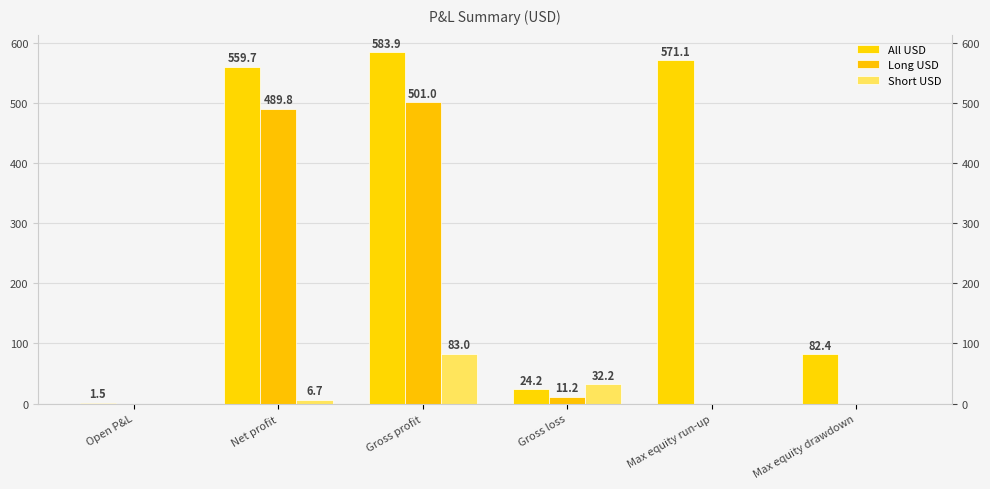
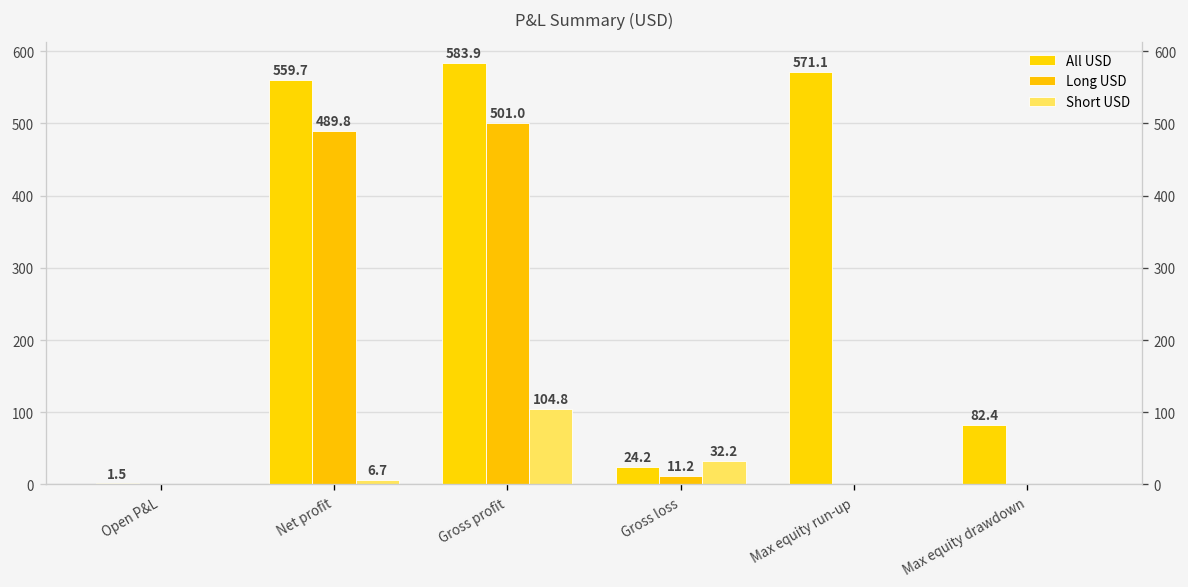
  {
    "Short USD": {
      "Net profit": 6.7,
-     "Gross profit": 83.0,
+     "Gross profit": 104.8,
      "Gross loss": 32.2
    }
  }
